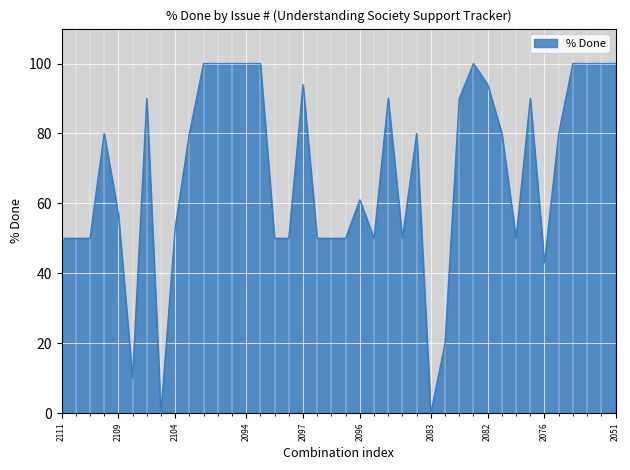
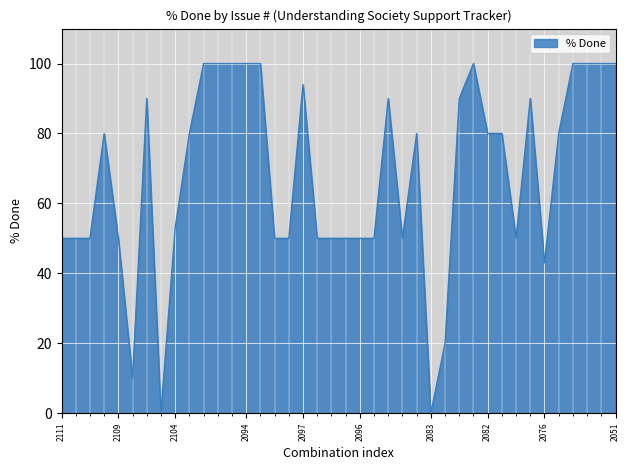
  {
    "2111": 50,
-   "2109": 57,
+   "2109": 50,
    "2104": 53,
    "2094": 100,
    "2097": 94,
-   "2096": 61,
+   "2096": 50,
    "2083": 0,
-   "2082": 94,
+   "2082": 80,
    "2076": 43,
    "2051": 100
  }
